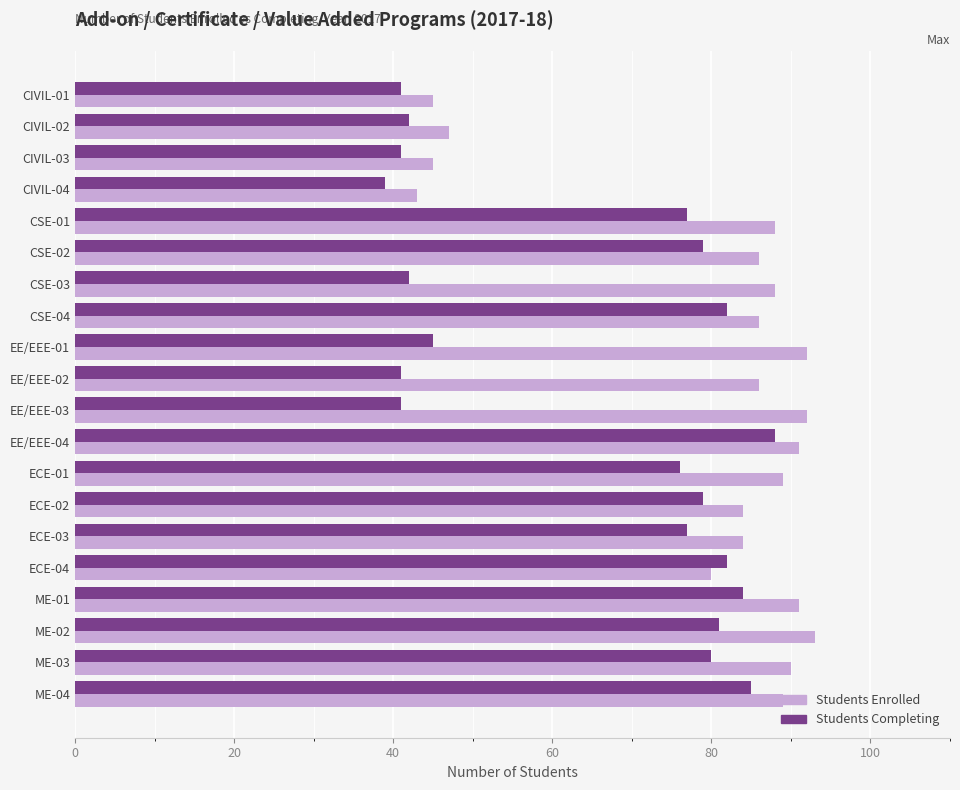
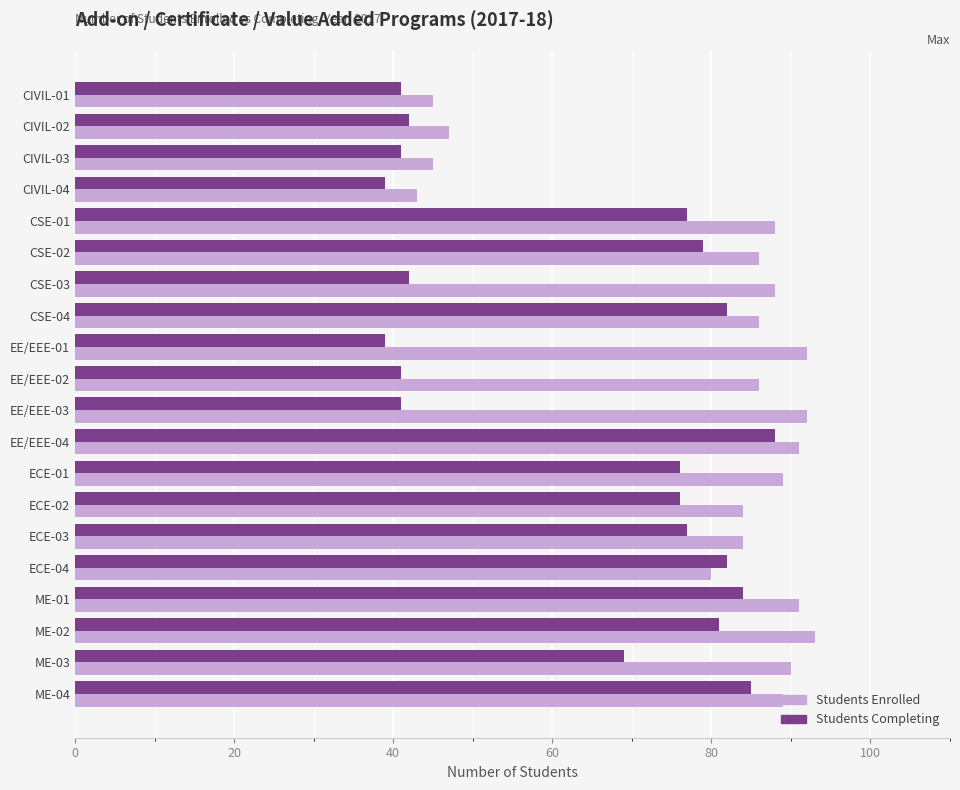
  {
    "Students Enrolled": {
      "CIVIL-01": 45,
      "CIVIL-02": 47,
      "CIVIL-03": 45,
      "CIVIL-04": 43,
      "CSE-01": 88,
      "CSE-02": 86,
      "CSE-03": 88,
      "CSE-04": 86,
      "EE/EEE-01": 92,
      "EE/EEE-02": 86,
      "EE/EEE-03": 92,
      "EE/EEE-04": 91,
      "ECE-01": 89,
      "ECE-02": 84,
      "ECE-03": 84,
      "ECE-04": 80,
      "ME-01": 91,
      "ME-02": 93,
      "ME-03": 90,
      "ME-04": 89
    },
    "Students Completing": {
      "CIVIL-01": 41,
      "CIVIL-02": 42,
      "CIVIL-03": 41,
      "CIVIL-04": 39,
      "CSE-01": 77,
      "CSE-02": 79,
      "CSE-03": 42,
      "CSE-04": 82,
-     "EE/EEE-01": 45,
+     "EE/EEE-01": 39,
      "EE/EEE-02": 41,
      "EE/EEE-03": 41,
      "EE/EEE-04": 88,
      "ECE-01": 76,
-     "ECE-02": 79,
+     "ECE-02": 76,
      "ECE-03": 77,
      "ECE-04": 82,
      "ME-01": 84,
      "ME-02": 81,
-     "ME-03": 80,
+     "ME-03": 69,
      "ME-04": 85
    }
  }
